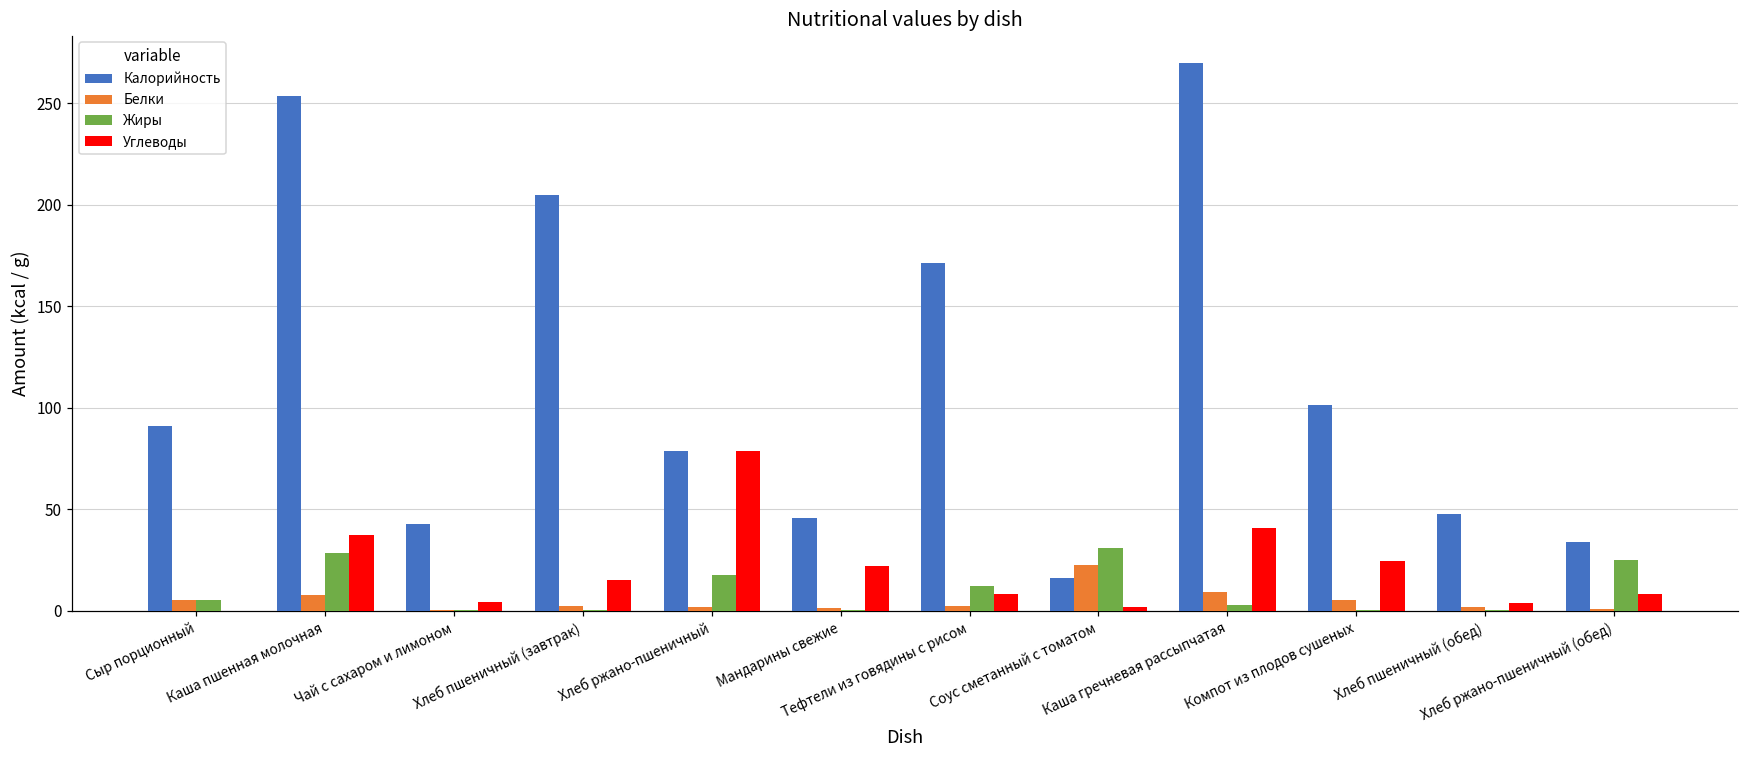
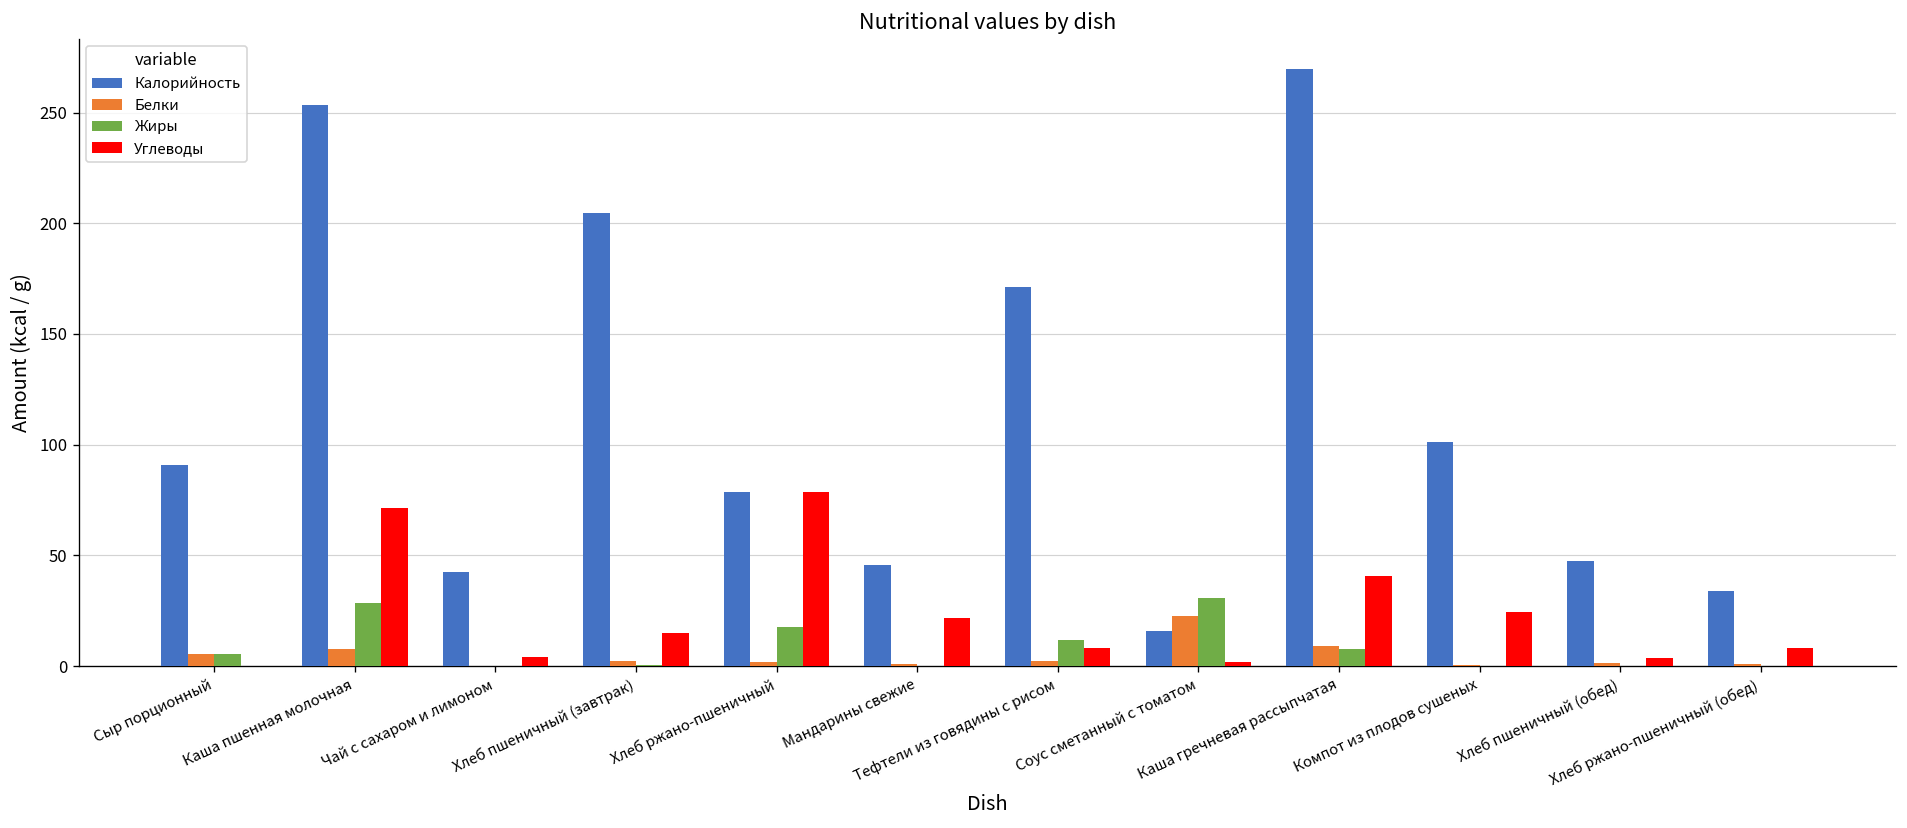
  {
    "Калорийность": {
      "Сыр порционный": 91,
      "Каша пшенная молочная": 254,
      "Чай с сахаром и лимоном": 43,
      "Хлеб пшеничный (завтрак)": 205,
      "Хлеб ржано-пшеничный": 79,
      "Мандарины свежие": 46,
      "Тефтели из говядины с рисом": 171,
      "Соус сметанный с томатом": 16,
      "Каша гречневая рассыпчатая": 270,
      "Компот из плодов сушеных": 101,
      "Хлеб пшеничный (обед)": 47,
      "Хлеб ржано-пшеничный (обед)": 34
    },
    "Белки": {
      "Сыр порционный": 5,
      "Каша пшенная молочная": 8,
      "Хлеб пшеничный (завтрак)": 2,
      "Хлеб ржано-пшеничный": 2,
      "Тефтели из говядины с рисом": 2,
      "Соус сметанный с томатом": 23,
      "Каша гречневая рассыпчатая": 9,
-     "Компот из плодов сушеных": 5,
+     "Компот из плодов сушеных": 1,
      "Хлеб пшеничный (обед)": 2
    },
    "Жиры": {
      "Сыр порционный": 5,
      "Каша пшенная молочная": 28,
      "Хлеб ржано-пшеничный": 17,
      "Тефтели из говядины с рисом": 12,
      "Соус сметанный с томатом": 31,
-     "Каша гречневая рассыпчатая": 3,
-     "Хлеб ржано-пшеничный (обед)": 25
+     "Каша гречневая рассыпчатая": 8,
+     "Хлеб ржано-пшеничный (обед)": 0
    },
    "Углеводы": {
      "Сыр порционный": 0,
-     "Каша пшенная молочная": 37,
+     "Каша пшенная молочная": 71,
      "Чай с сахаром и лимоном": 4,
      "Хлеб пшеничный (завтрак)": 15,
      "Хлеб ржано-пшеничный": 79,
      "Мандарины свежие": 22,
      "Тефтели из говядины с рисом": 8,
      "Соус сметанный с томатом": 2,
      "Каша гречневая рассыпчатая": 41,
      "Компот из плодов сушеных": 24,
      "Хлеб пшеничный (обед)": 4,
      "Хлеб ржано-пшеничный (обед)": 8
    }
  }
